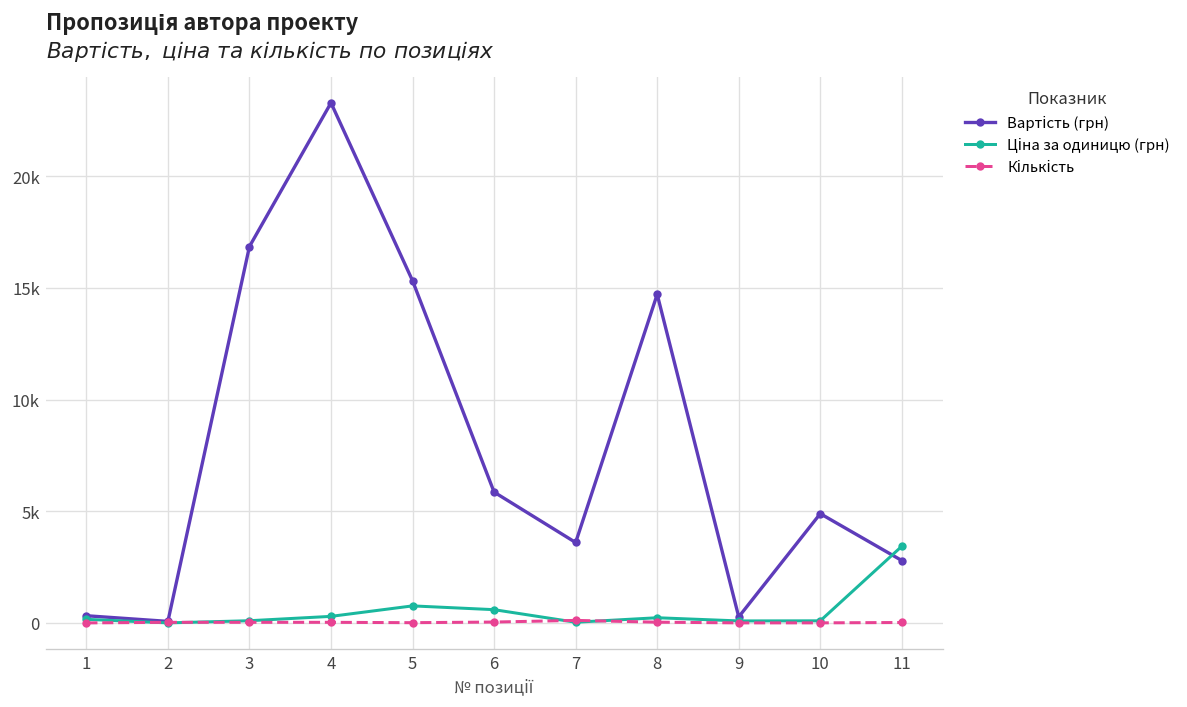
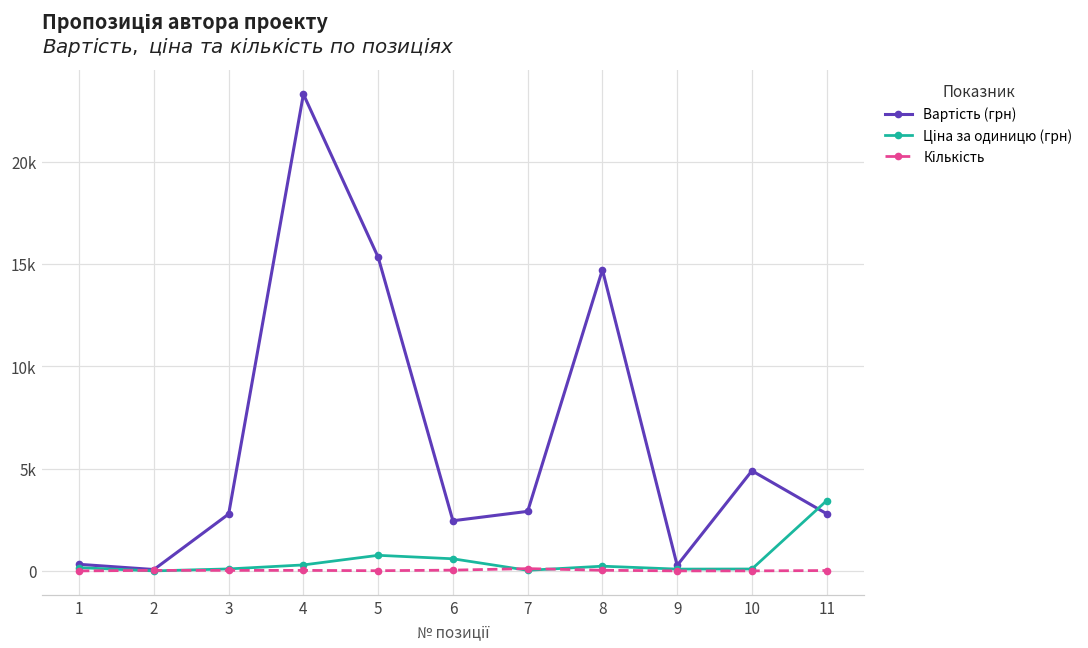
  {
    "Вартість (грн)": {
      "1": 300,
-     "3": 16900,
+     "3": 2800,
      "4": 23300,
      "5": 15300,
-     "6": 5900,
-     "7": 3600,
+     "6": 2500,
+     "7": 2900,
      "8": 14700,
      "9": 300,
      "10": 4900,
      "11": 2800
    },
    "Ціна за одиницю (грн)": {
      "1": 200,
      "4": 300,
      "5": 800,
      "6": 600,
      "8": 200,
      "11": 3400
    },
    "Кількість": {
      "1": 0,
      "4": 0,
      "5": 0,
      "6": 0,
      "8": 0,
      "11": 0
    }
  }
